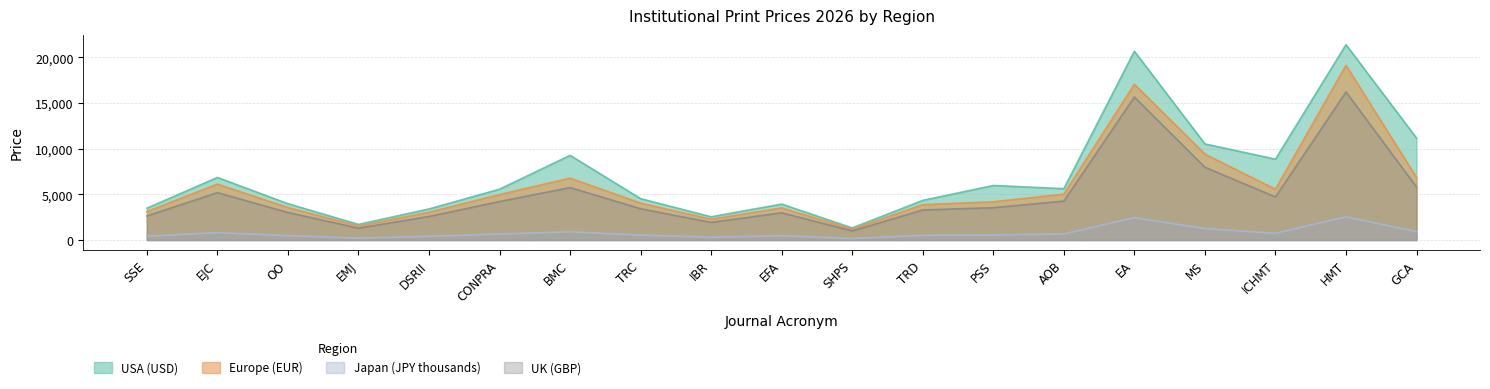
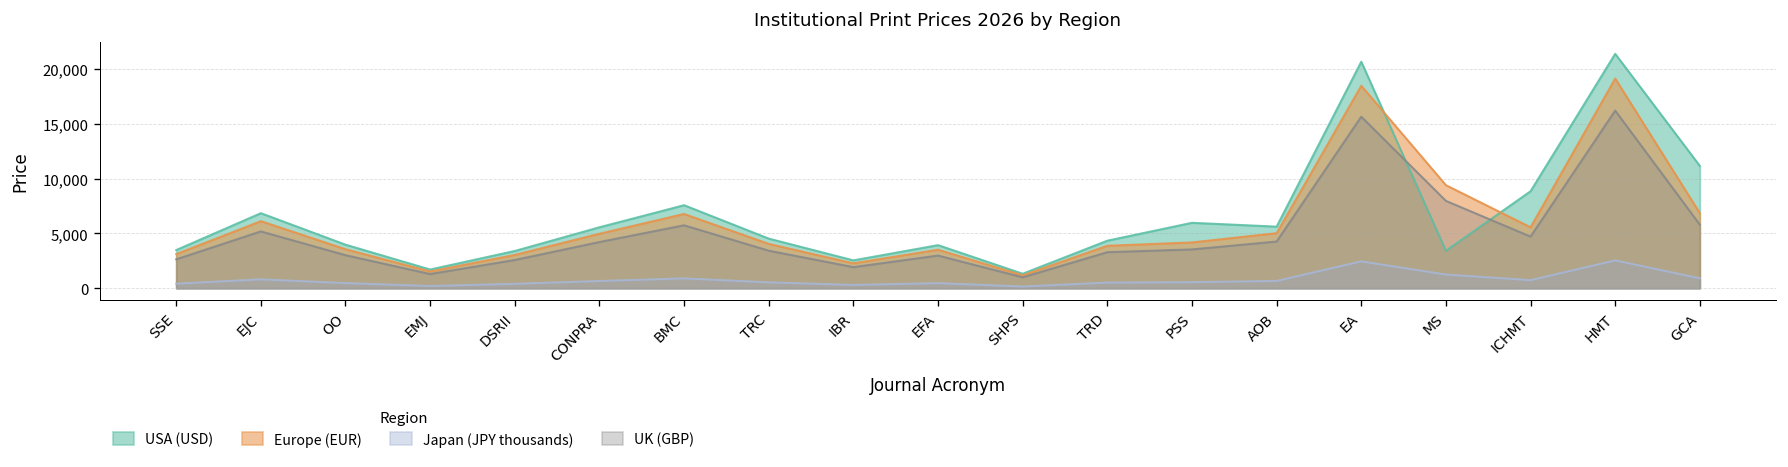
  {
    "USA (USD)": {
      "SSE": "3,000",
      "EJC": "7,000",
      "OO": "4,000",
      "DSRII": "3,000",
      "CONPRA": "6,000",
-     "BMC": "9,000",
+     "BMC": "8,000",
      "TRC": "5,000",
      "EFA": "4,000",
      "TRD": "4,000",
      "PSS": "6,000",
      "AOB": "6,000",
      "EA": "21,000",
-     "MS": "11,000",
+     "MS": "3,000",
      "ICHMT": "9,000",
      "HMT": "21,000",
      "GCA": "11,000"
    },
    "Europe (EUR)": {
      "SSE": "3,000",
      "EJC": "6,000",
      "OO": "4,000",
      "DSRII": "3,000",
      "CONPRA": "5,000",
      "BMC": "7,000",
      "TRC": "4,000",
      "EFA": "4,000",
      "TRD": "4,000",
      "PSS": "4,000",
      "AOB": "5,000",
-     "EA": "17,000",
+     "EA": "18,000",
      "MS": "9,000",
      "ICHMT": "6,000",
      "HMT": "19,000",
      "GCA": "7,000"
    }
  }
